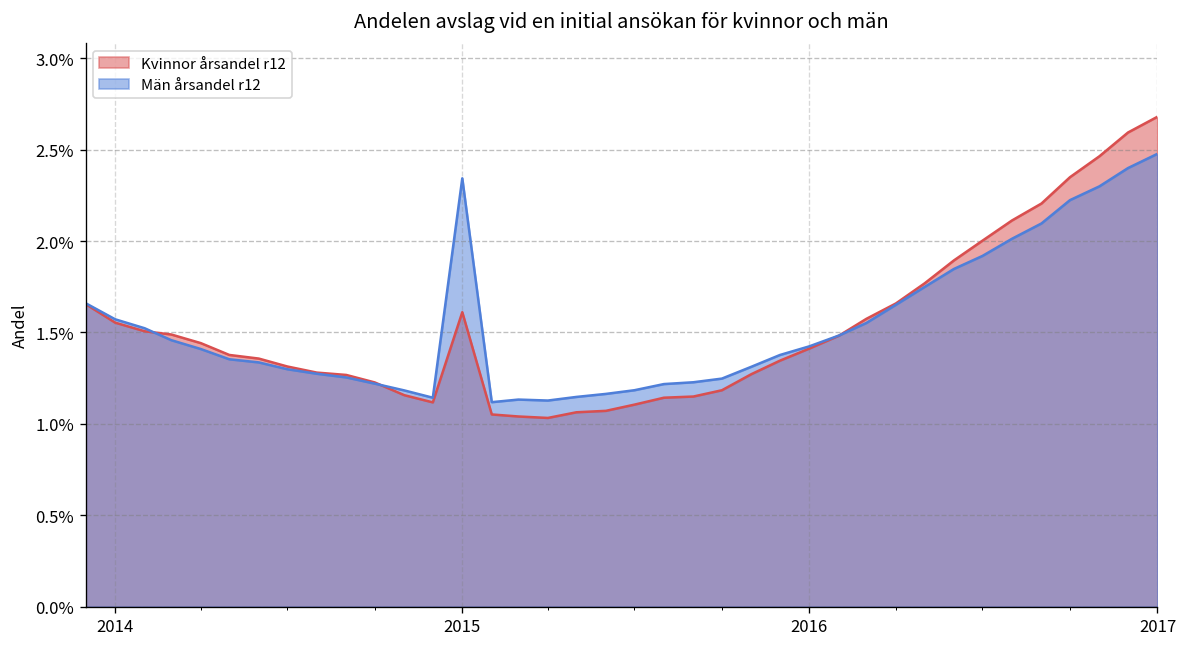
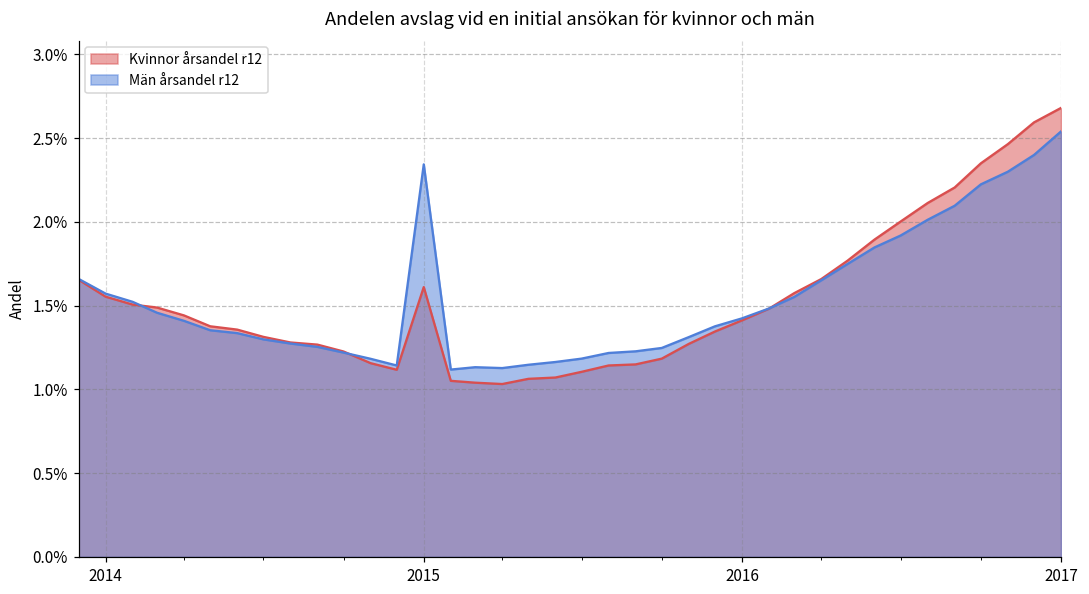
  {
    "Kvinnor årsandel r12": {
      "2014": "1.55%",
      "2015": "1.61%",
      "2017": "2.68%"
    },
    "Män årsandel r12": {
      "2014": "1.57%",
      "2015": "2.34%",
-     "2017": "2.48%"
+     "2017": "2.54%"
    }
  }
